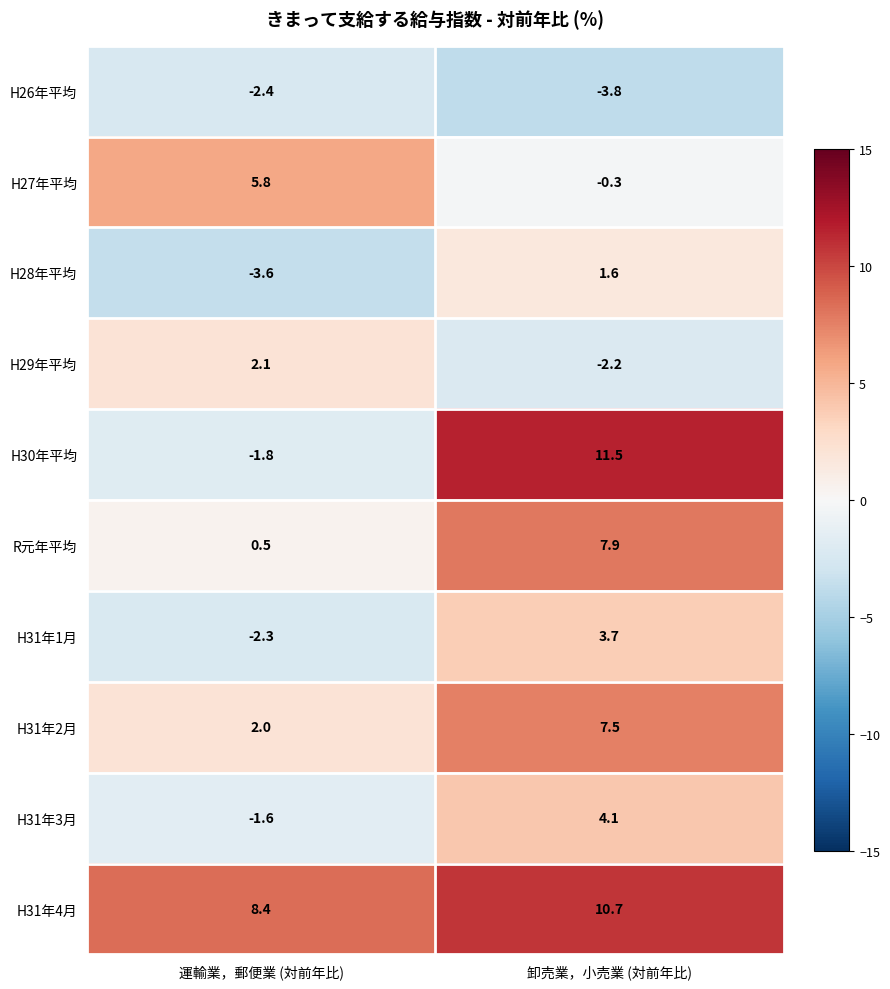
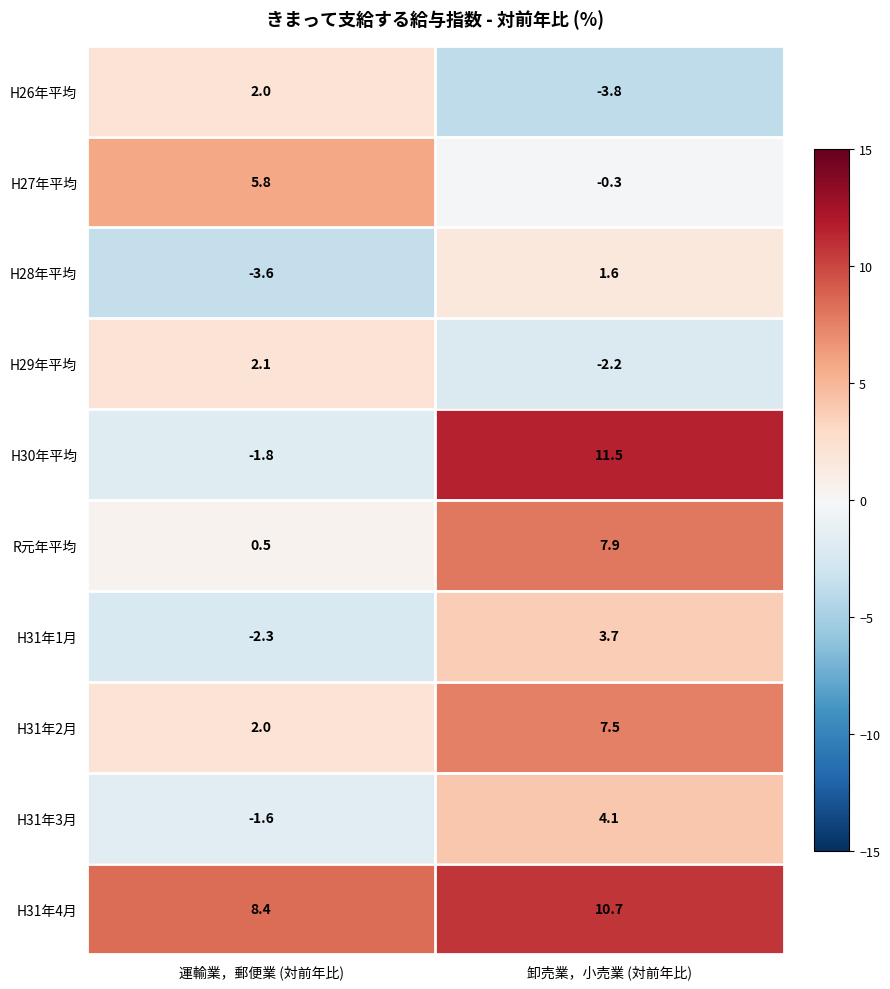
  {
    "H26年平均": {
-     "運輸業，郵便業 (対前年比)": -2.4,
+     "運輸業，郵便業 (対前年比)": 2.0,
      "卸売業，小売業 (対前年比)": -3.8
    },
    "H27年平均": {
      "運輸業，郵便業 (対前年比)": 5.8,
      "卸売業，小売業 (対前年比)": -0.3
    },
    "H28年平均": {
      "運輸業，郵便業 (対前年比)": -3.6,
      "卸売業，小売業 (対前年比)": 1.6
    },
    "H29年平均": {
      "運輸業，郵便業 (対前年比)": 2.1,
      "卸売業，小売業 (対前年比)": -2.2
    },
    "H30年平均": {
      "運輸業，郵便業 (対前年比)": -1.8,
      "卸売業，小売業 (対前年比)": 11.5
    },
    "R元年平均": {
      "運輸業，郵便業 (対前年比)": 0.5,
      "卸売業，小売業 (対前年比)": 7.9
    },
    "H31年1月": {
      "運輸業，郵便業 (対前年比)": -2.3,
      "卸売業，小売業 (対前年比)": 3.7
    },
    "H31年2月": {
      "運輸業，郵便業 (対前年比)": 2.0,
      "卸売業，小売業 (対前年比)": 7.5
    },
    "H31年3月": {
      "運輸業，郵便業 (対前年比)": -1.6,
      "卸売業，小売業 (対前年比)": 4.1
    },
    "H31年4月": {
      "運輸業，郵便業 (対前年比)": 8.4,
      "卸売業，小売業 (対前年比)": 10.7
    }
  }
